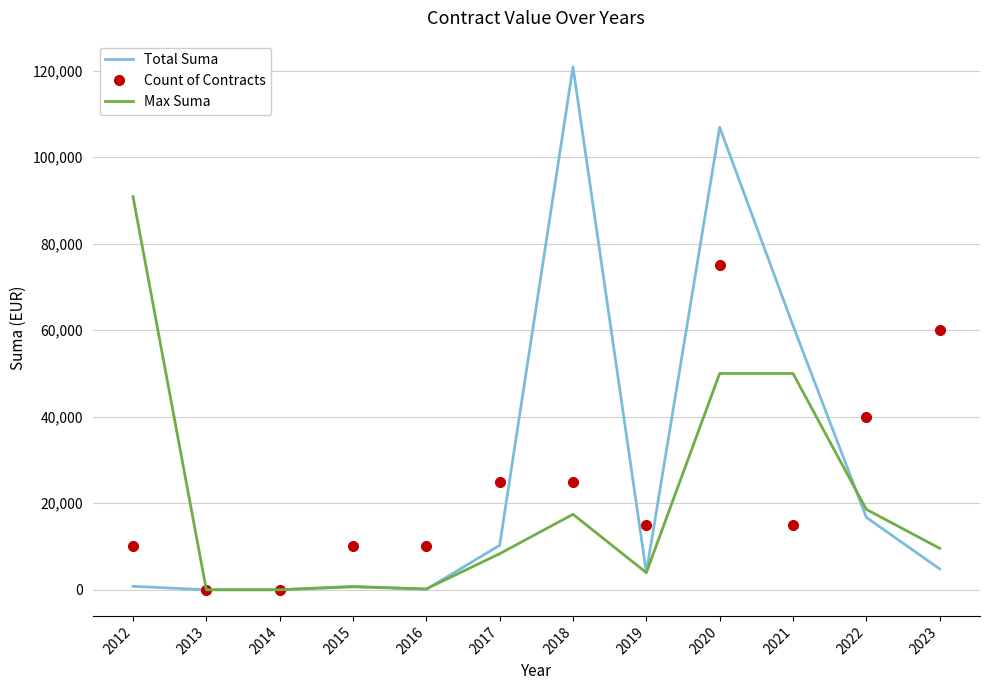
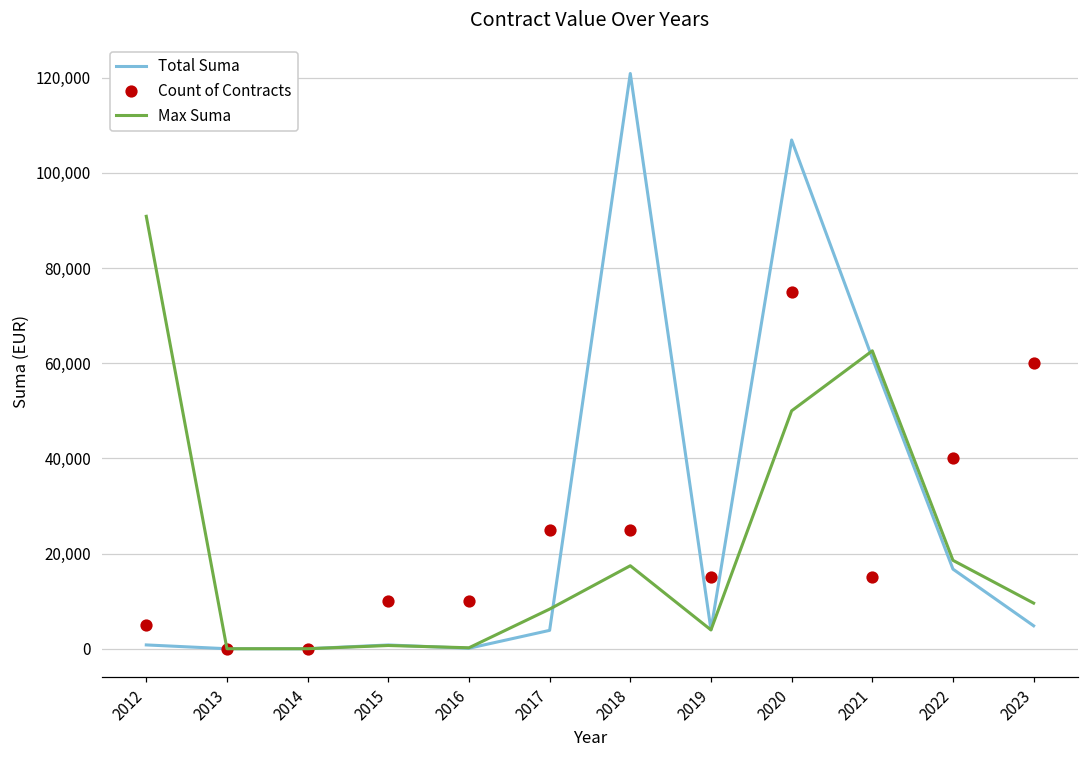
  {
    "Total Suma": {
      "2012": "1,000",
-     "2017": "10,000",
+     "2017": "4,000",
      "2018": "121,000",
      "2020": "107,000",
      "2021": "61,000",
      "2022": "17,000",
      "2023": "5,000"
    },
    "Count of Contracts": {
-     "2012": "10,000",
+     "2012": "5,000",
      "2015": "10,000",
      "2016": "10,000",
      "2017": "25,000",
      "2018": "25,000",
      "2019": "15,000",
      "2020": "75,000",
      "2021": "15,000",
      "2022": "40,000",
      "2023": "60,000"
    },
    "Max Suma": {
      "2012": "91,000",
      "2017": "8,000",
      "2018": "17,000",
      "2020": "50,000",
-     "2021": "50,000",
+     "2021": "63,000",
      "2022": "19,000",
      "2023": "10,000"
    }
  }
